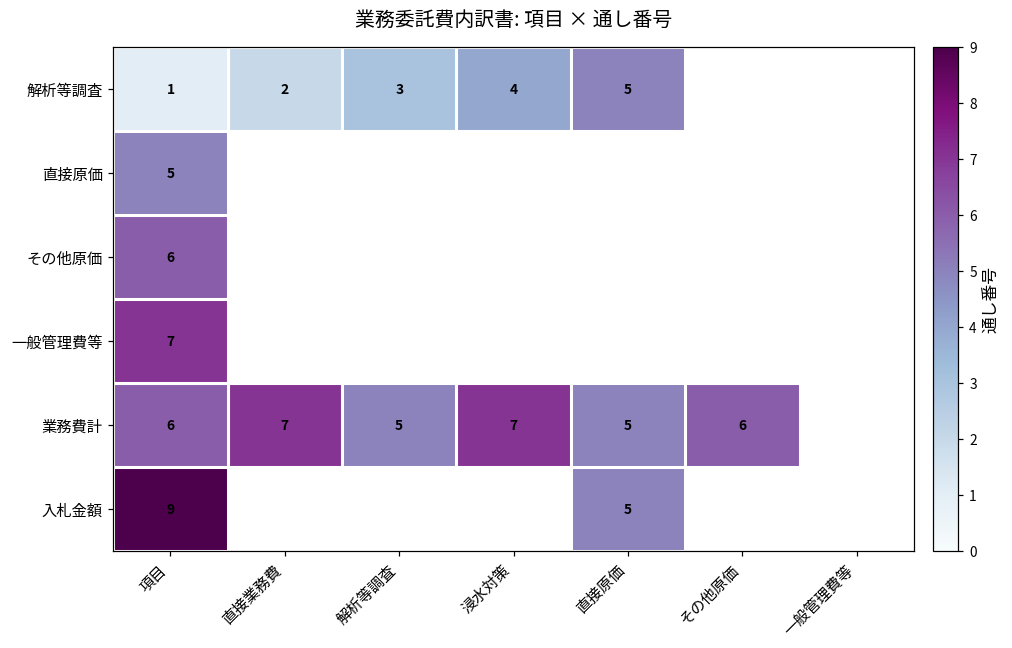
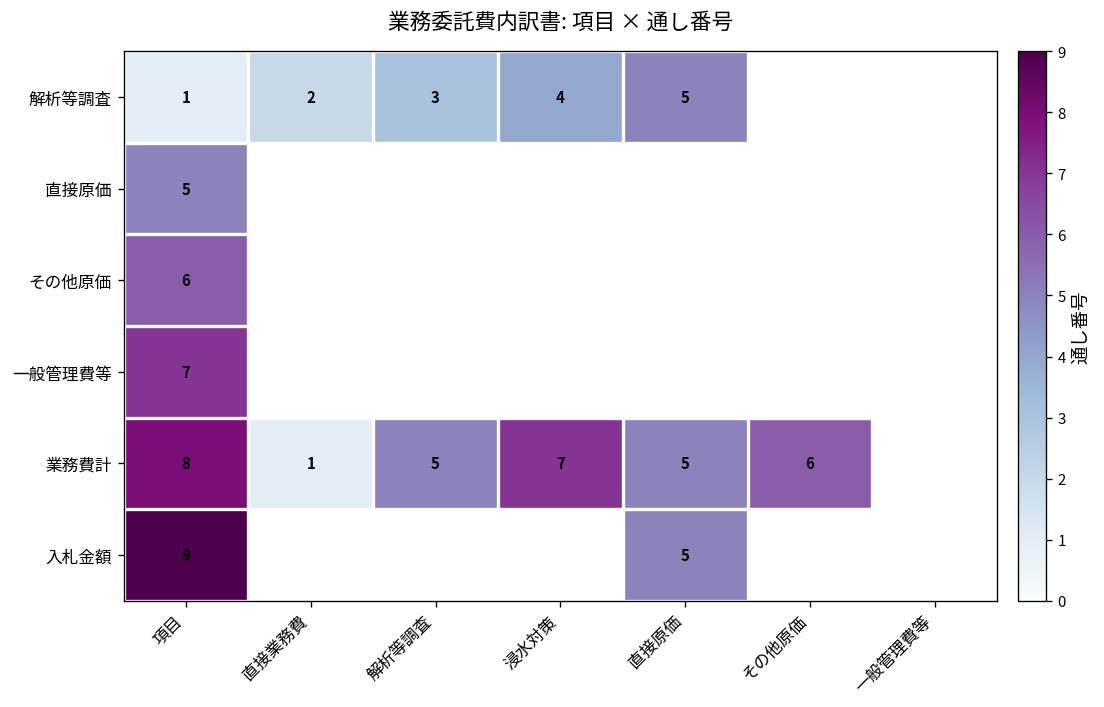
  {
    "解析等調査": {
      "項目": 1,
      "直接業務費": 2,
      "解析等調査": 3,
      "浸水対策": 4,
      "直接原価": 5
    },
    "直接原価": {
      "項目": 5
    },
    "その他原価": {
      "項目": 6
    },
    "一般管理費等": {
      "項目": 7
    },
    "業務費計": {
-     "項目": 6,
-     "直接業務費": 7,
+     "項目": 8,
+     "直接業務費": 1,
      "解析等調査": 5,
      "浸水対策": 7,
      "直接原価": 5,
      "その他原価": 6
    },
    "入札金額": {
      "項目": 9,
      "直接原価": 5
    }
  }
